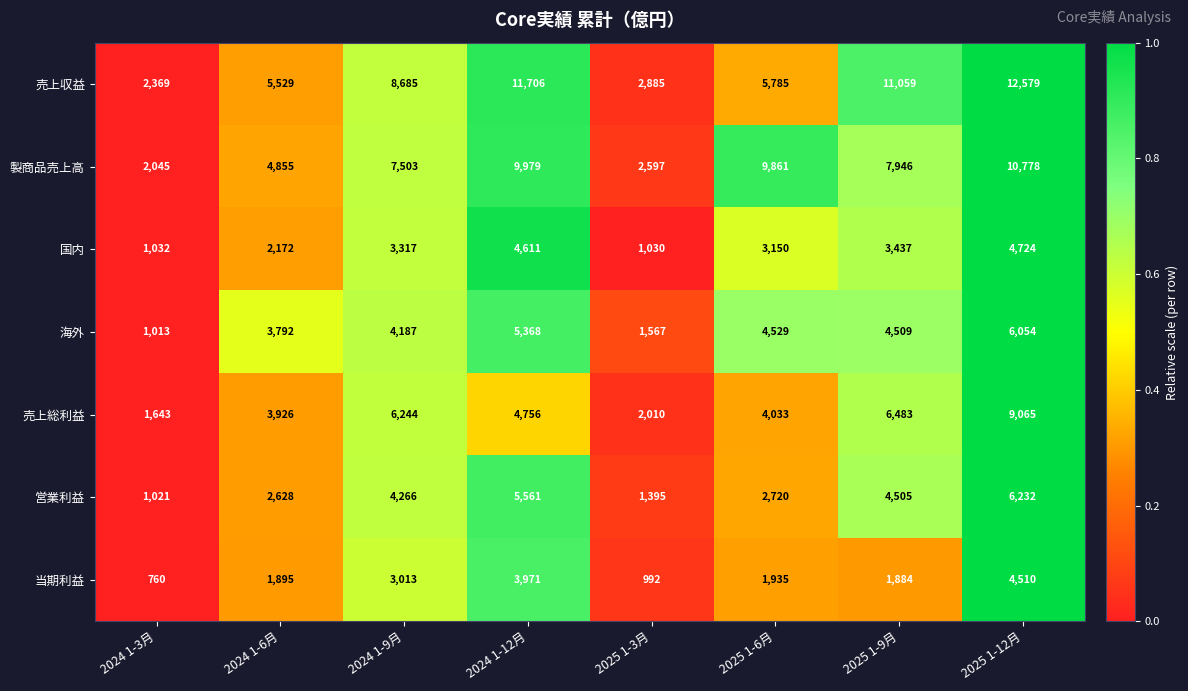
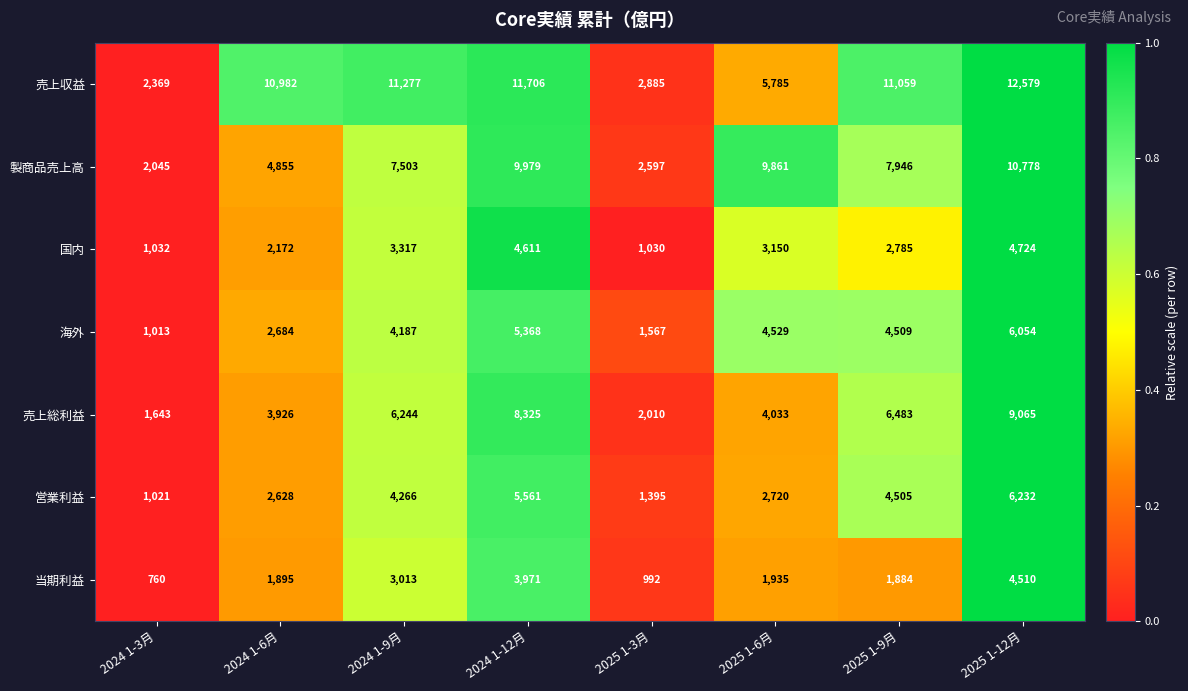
  {
    "売上収益": {
      "2024 1-3月": "2,369",
-     "2024 1-6月": "5,529",
-     "2024 1-9月": "8,685",
+     "2024 1-6月": "10,982",
+     "2024 1-9月": "11,277",
      "2024 1-12月": "11,706",
      "2025 1-3月": "2,885",
      "2025 1-6月": "5,785",
      "2025 1-9月": "11,059",
      "2025 1-12月": "12,579"
    },
    "製商品売上高": {
      "2024 1-3月": "2,045",
      "2024 1-6月": "4,855",
      "2024 1-9月": "7,503",
      "2024 1-12月": "9,979",
      "2025 1-3月": "2,597",
      "2025 1-6月": "9,861",
      "2025 1-9月": "7,946",
      "2025 1-12月": "10,778"
    },
    "国内": {
      "2024 1-3月": "1,032",
      "2024 1-6月": "2,172",
      "2024 1-9月": "3,317",
      "2024 1-12月": "4,611",
      "2025 1-3月": "1,030",
      "2025 1-6月": "3,150",
-     "2025 1-9月": "3,437",
+     "2025 1-9月": "2,785",
      "2025 1-12月": "4,724"
    },
    "海外": {
      "2024 1-3月": "1,013",
-     "2024 1-6月": "3,792",
+     "2024 1-6月": "2,684",
      "2024 1-9月": "4,187",
      "2024 1-12月": "5,368",
      "2025 1-3月": "1,567",
      "2025 1-6月": "4,529",
      "2025 1-9月": "4,509",
      "2025 1-12月": "6,054"
    },
    "売上総利益": {
      "2024 1-3月": "1,643",
      "2024 1-6月": "3,926",
      "2024 1-9月": "6,244",
-     "2024 1-12月": "4,756",
+     "2024 1-12月": "8,325",
      "2025 1-3月": "2,010",
      "2025 1-6月": "4,033",
      "2025 1-9月": "6,483",
      "2025 1-12月": "9,065"
    },
    "営業利益": {
      "2024 1-3月": "1,021",
      "2024 1-6月": "2,628",
      "2024 1-9月": "4,266",
      "2024 1-12月": "5,561",
      "2025 1-3月": "1,395",
      "2025 1-6月": "2,720",
      "2025 1-9月": "4,505",
      "2025 1-12月": "6,232"
    },
    "当期利益": {
      "2024 1-3月": "760",
      "2024 1-6月": "1,895",
      "2024 1-9月": "3,013",
      "2024 1-12月": "3,971",
      "2025 1-3月": "992",
      "2025 1-6月": "1,935",
      "2025 1-9月": "1,884",
      "2025 1-12月": "4,510"
    }
  }
